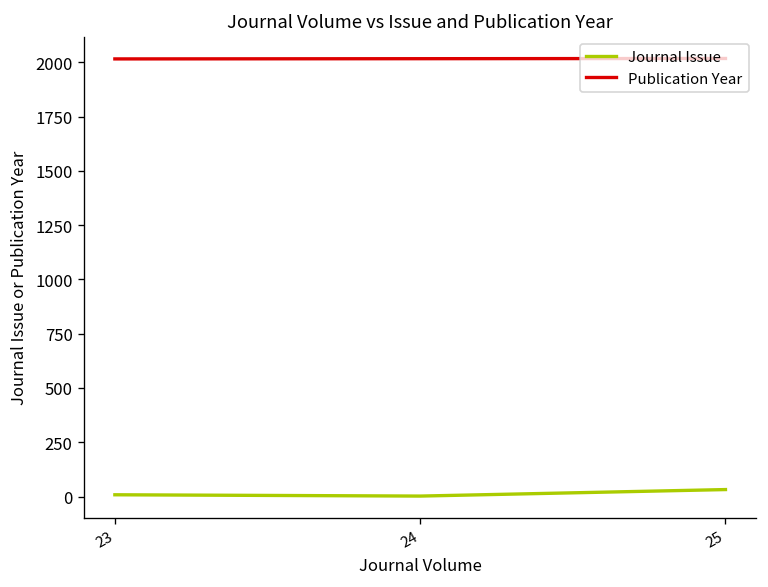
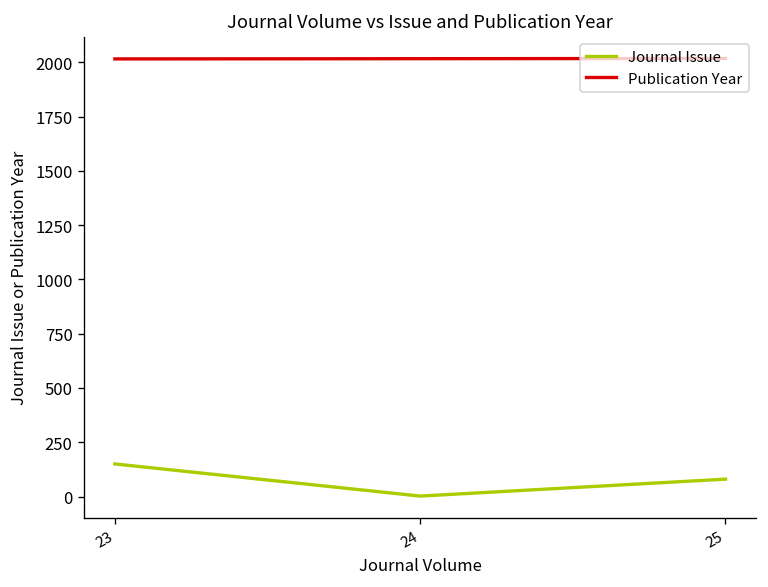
  {
    "Journal Issue": {
-     "23": 10,
+     "23": 150,
      "24": 0,
-     "25": 30
+     "25": 80
    },
    "Publication Year": {
      "23": 2020,
      "24": 2020
    }
  }
